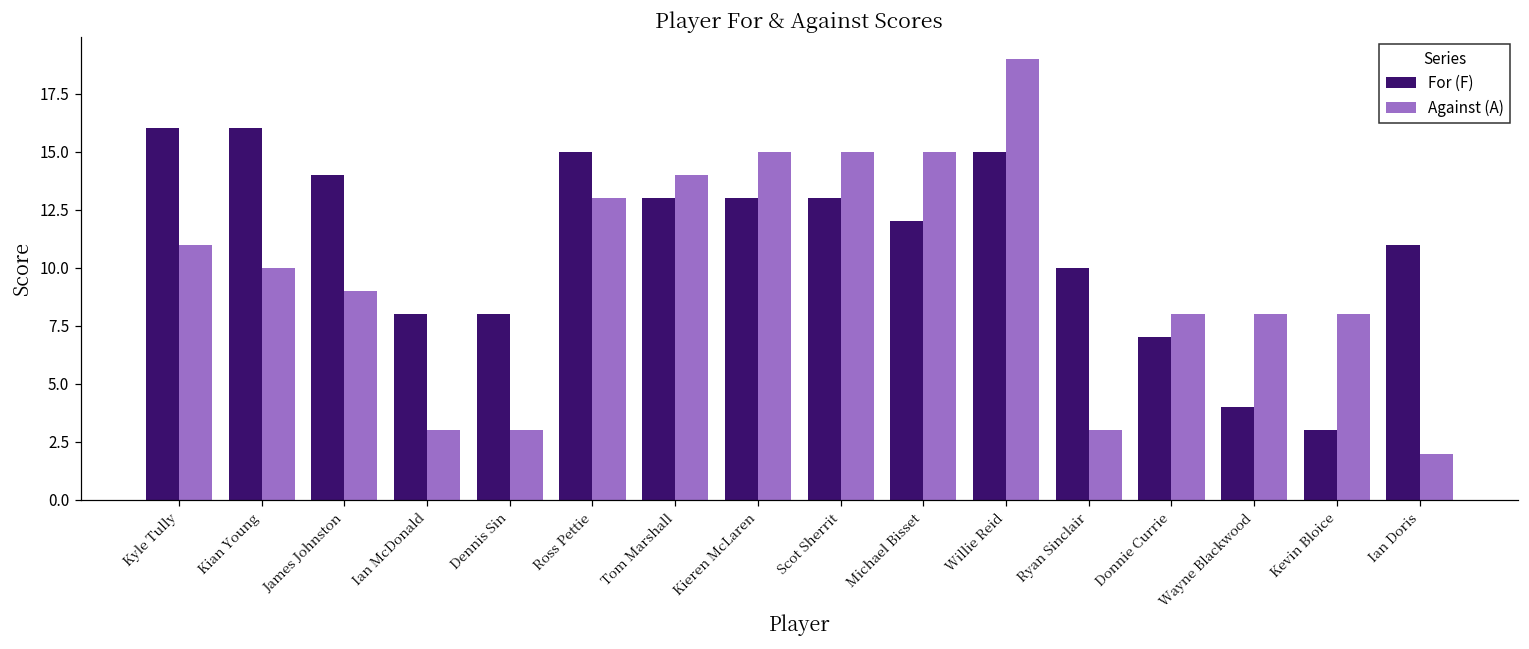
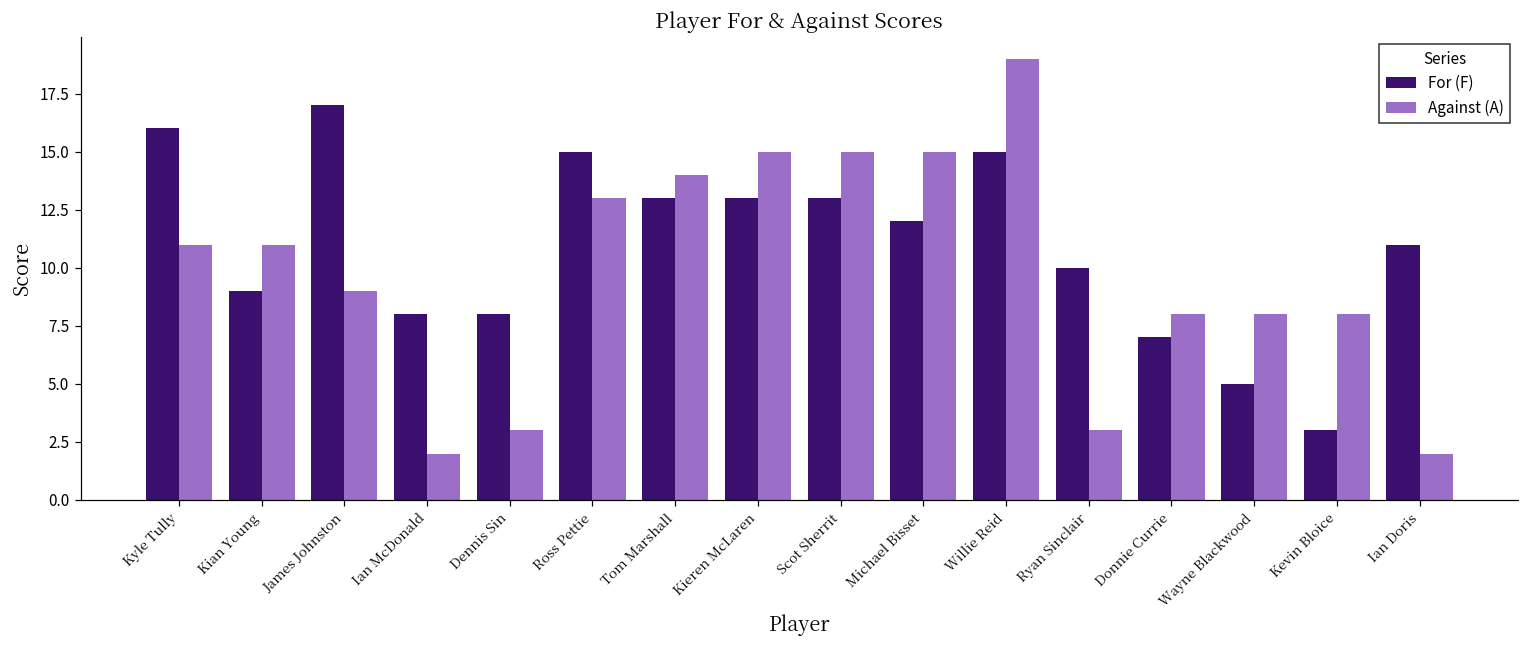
  {
    "For (F)": {
      "Kyle Tully": 16,
-     "Kian Young": 16,
-     "James Johnston": 14,
+     "Kian Young": 9,
+     "James Johnston": 17,
      "Ian McDonald": 8,
      "Dennis Sin": 8,
      "Ross Pettie": 15,
      "Tom Marshall": 13,
      "Kieren McLaren": 13,
      "Scot Sherrit": 13,
      "Michael Bisset": 12,
      "Willie Reid": 15,
      "Ryan Sinclair": 10,
      "Donnie Currie": 7,
-     "Wayne Blackwood": 4,
+     "Wayne Blackwood": 5,
      "Kevin Bloice": 3,
      "Ian Doris": 11
    },
    "Against (A)": {
      "Kyle Tully": 11,
-     "Kian Young": 10,
+     "Kian Young": 11,
      "James Johnston": 9,
-     "Ian McDonald": 3,
+     "Ian McDonald": 2,
      "Dennis Sin": 3,
      "Ross Pettie": 13,
      "Tom Marshall": 14,
      "Kieren McLaren": 15,
      "Scot Sherrit": 15,
      "Michael Bisset": 15,
      "Willie Reid": 19,
      "Ryan Sinclair": 3,
      "Donnie Currie": 8,
      "Wayne Blackwood": 8,
      "Kevin Bloice": 8,
      "Ian Doris": 2
    }
  }
